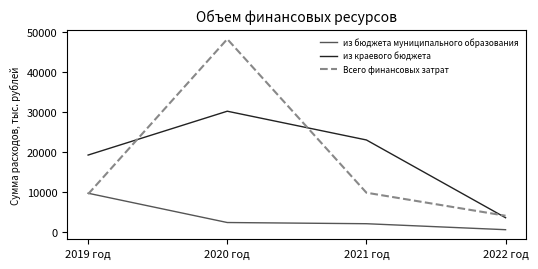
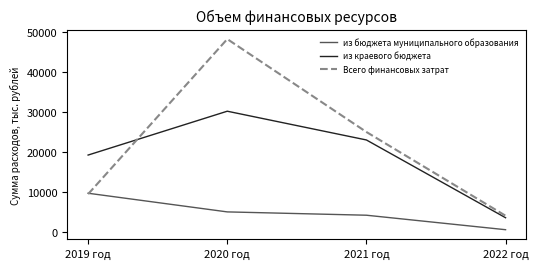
  {
    "из бюджета муниципального образования": {
-     "2020 год": 2000,
-     "2021 год": 2000,
+     "2020 год": 5000,
+     "2021 год": 4000,
      "2022 год": 1000
    },
    "из краевого бюджета": {
      "2019 год": 19000,
      "2020 год": 30000,
      "2021 год": 23000
    },
    "Всего финансовых затрат": {
      "2020 год": 48000,
-     "2021 год": 10000
+     "2021 год": 25000
    }
  }
